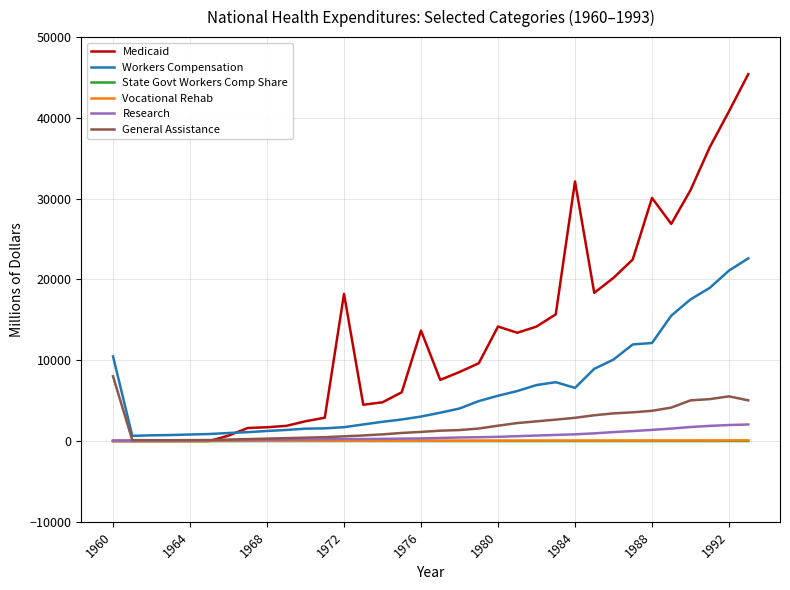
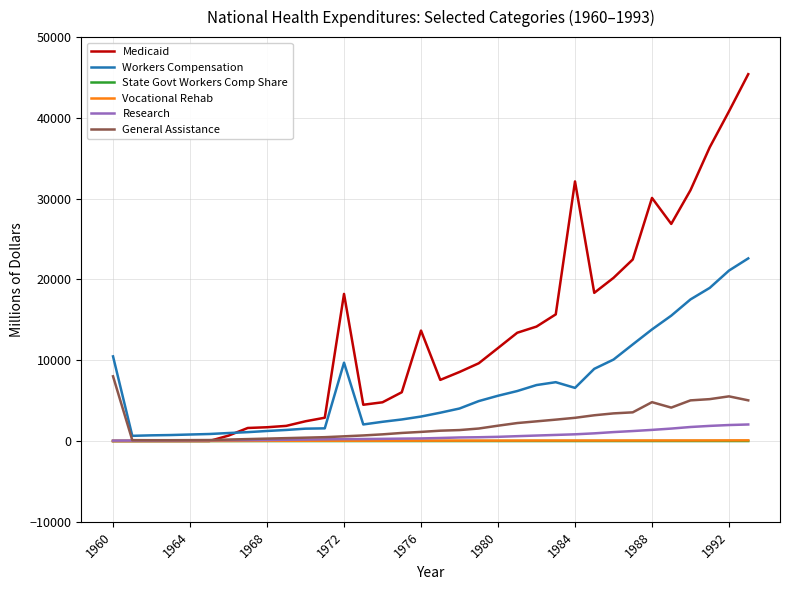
  {
    "Medicaid": {
      "1968": 2000,
      "1972": 18000,
      "1976": 14000,
-     "1980": 14000,
+     "1980": 12000,
      "1984": 32000,
      "1988": 30000,
      "1992": 41000
    },
    "Workers Compensation": {
      "1960": 10000,
      "1964": 1000,
      "1968": 1000,
-     "1972": 2000,
+     "1972": 10000,
      "1976": 3000,
      "1980": 6000,
      "1984": 7000,
-     "1988": 12000,
+     "1988": 14000,
      "1992": 21000
    },
    "Research": {
      "1980": 1000,
      "1984": 1000,
      "1988": 1000,
      "1992": 2000
    },
    "General Assistance": {
      "1960": 8000,
      "1972": 1000,
      "1976": 1000,
      "1980": 2000,
      "1984": 3000,
-     "1988": 4000,
+     "1988": 5000,
      "1992": 6000
    }
  }
